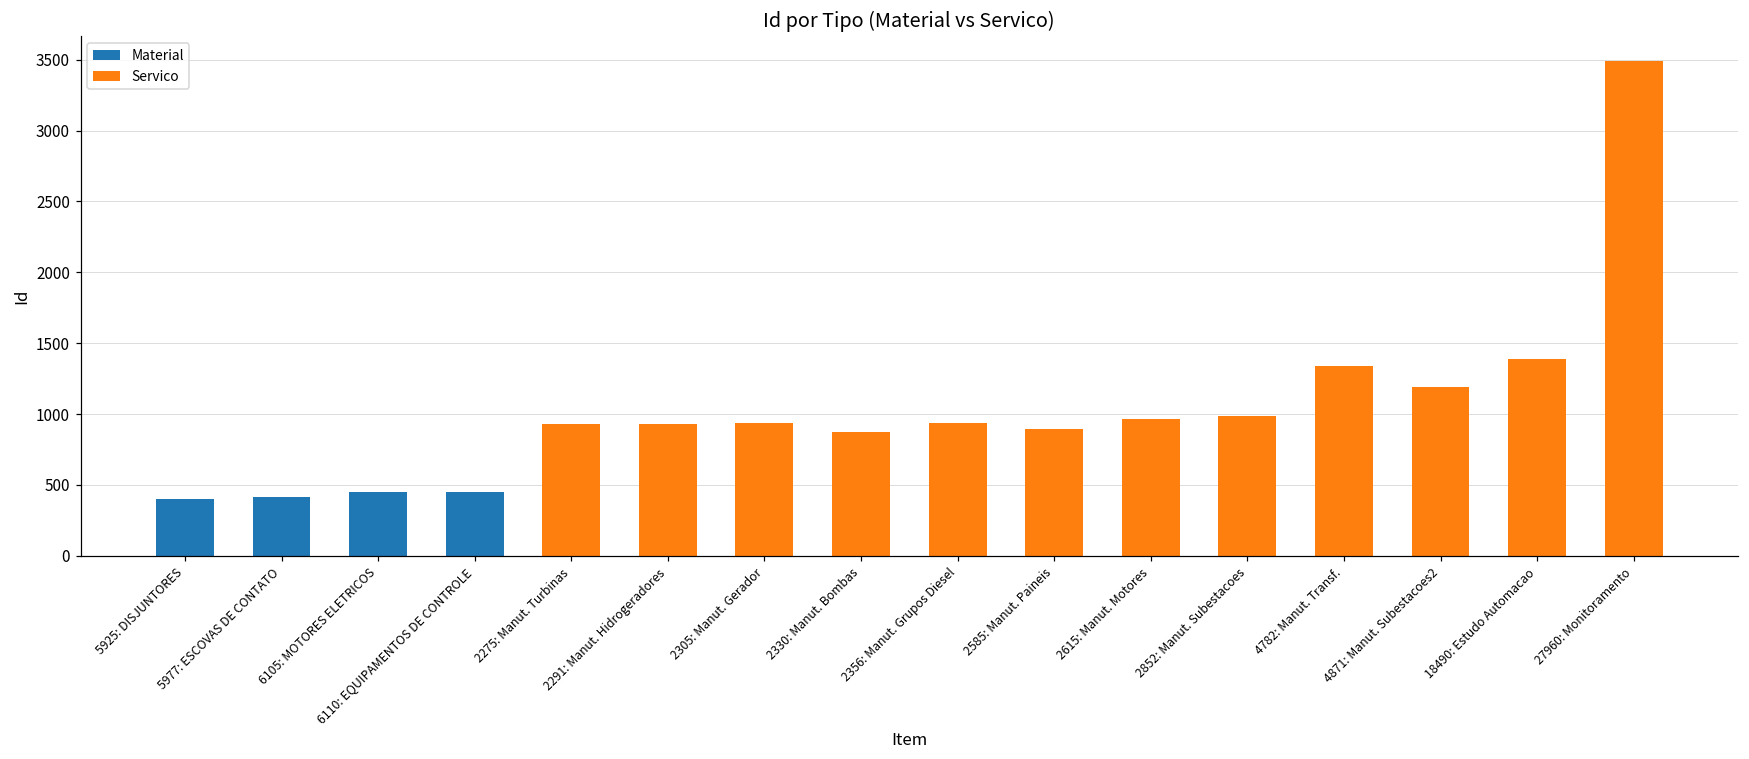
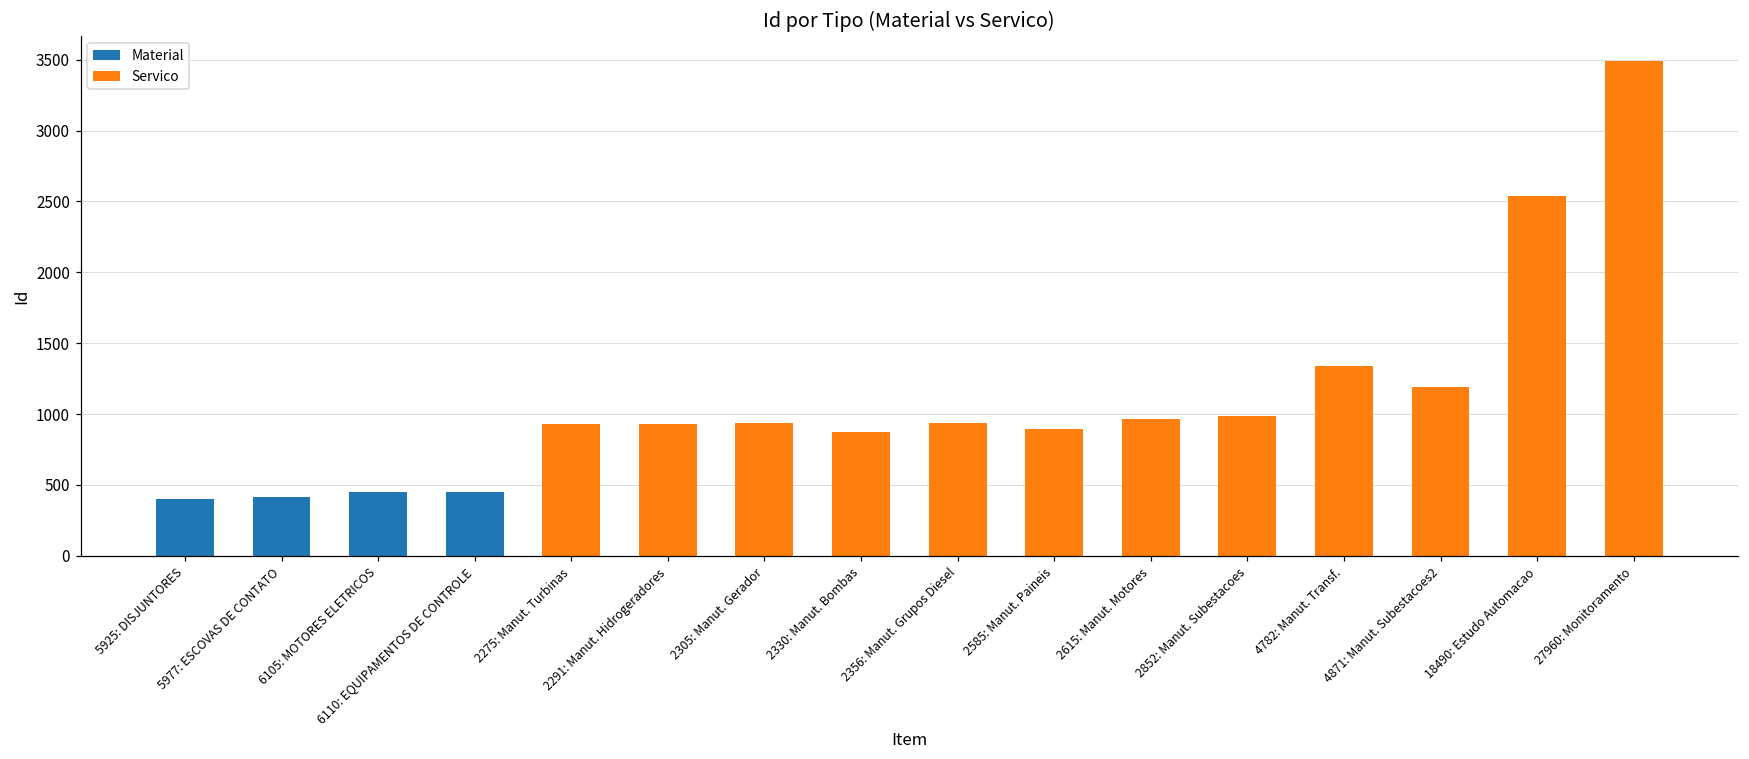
  {
    "Material": {
      "5925: DISJUNTORES": 400,
      "5977: ESCOVAS DE CONTATO": 420,
      "6105: MOTORES ELETRICOS": 450,
      "6110: EQUIPAMENTOS DE CONTROLE": 450,
      "2275: Manut. Turbinas": 0,
      "2291: Manut. Hidrogeradores": 0,
      "2305: Manut. Gerador": 0,
      "2330: Manut. Bombas": 0,
      "2356: Manut. Grupos Diesel": 0,
      "2585: Manut. Paineis": 0,
      "2615: Manut. Motores": 0,
      "2852: Manut. Subestacoes": 0,
      "4782: Manut. Transf.": 0,
      "4871: Manut. Subestacoes2": 0,
      "18490: Estudo Automacao": 0,
      "27960: Monitoramento": 0
    },
    "Servico": {
-     "18490: Estudo Automacao": 1390
+     "18490: Estudo Automacao": 2540
    }
  }
